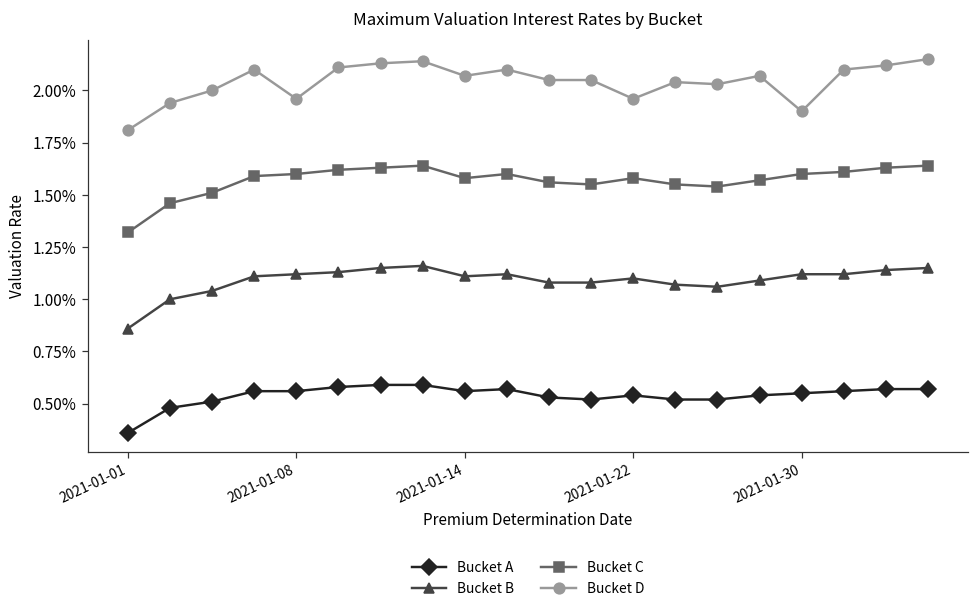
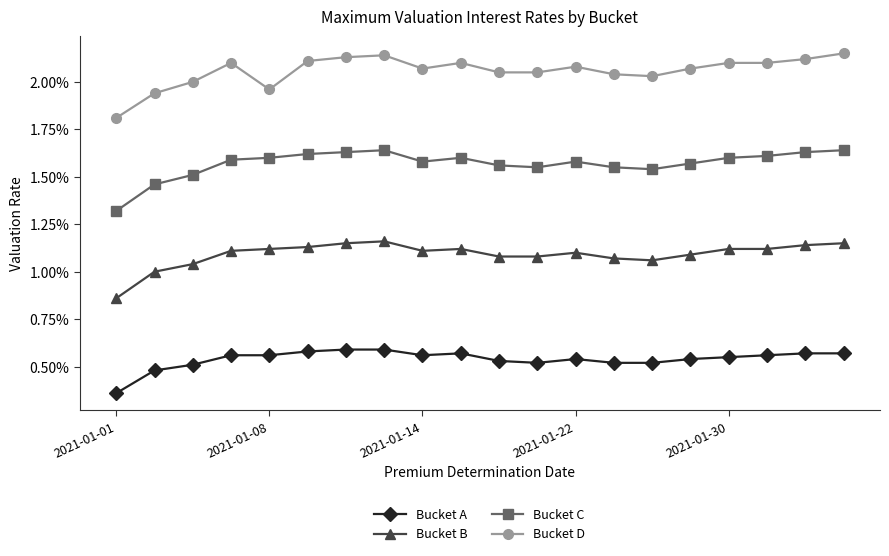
  {
    "Bucket D": {
      "2021-01-01": "1.81%",
      "2021-01-08": "1.96%",
      "2021-01-14": "2.07%",
-     "2021-01-22": "1.96%",
-     "2021-01-30": "1.90%"
+     "2021-01-22": "2.08%",
+     "2021-01-30": "2.10%"
    }
  }
